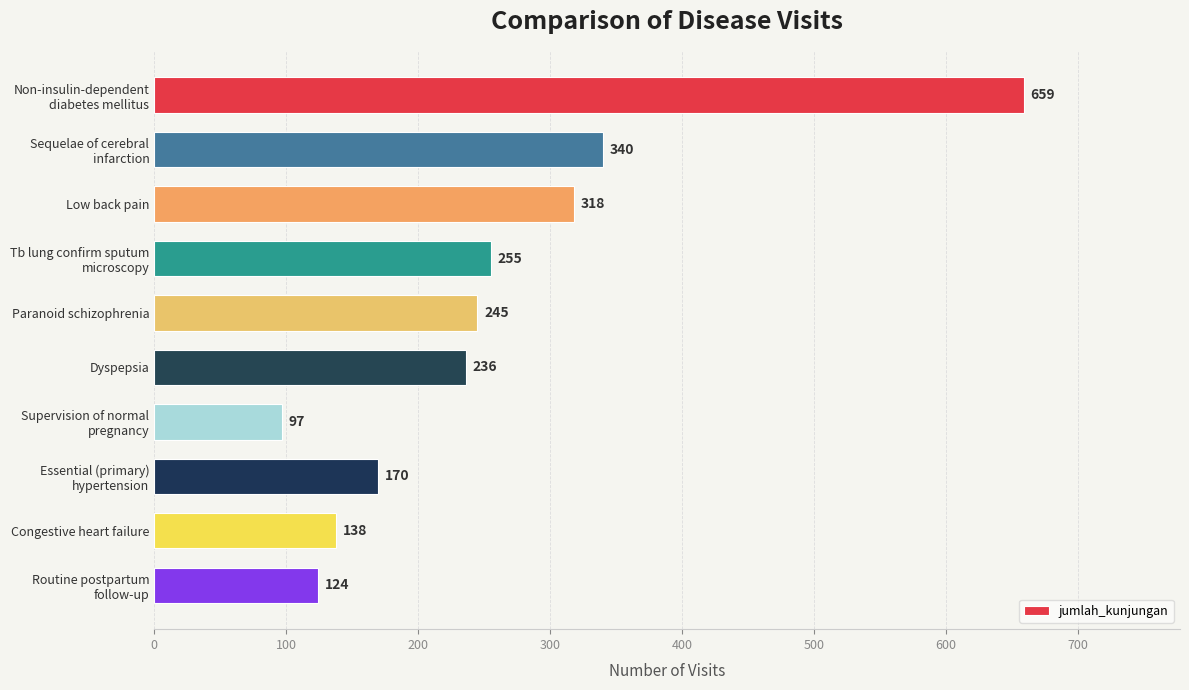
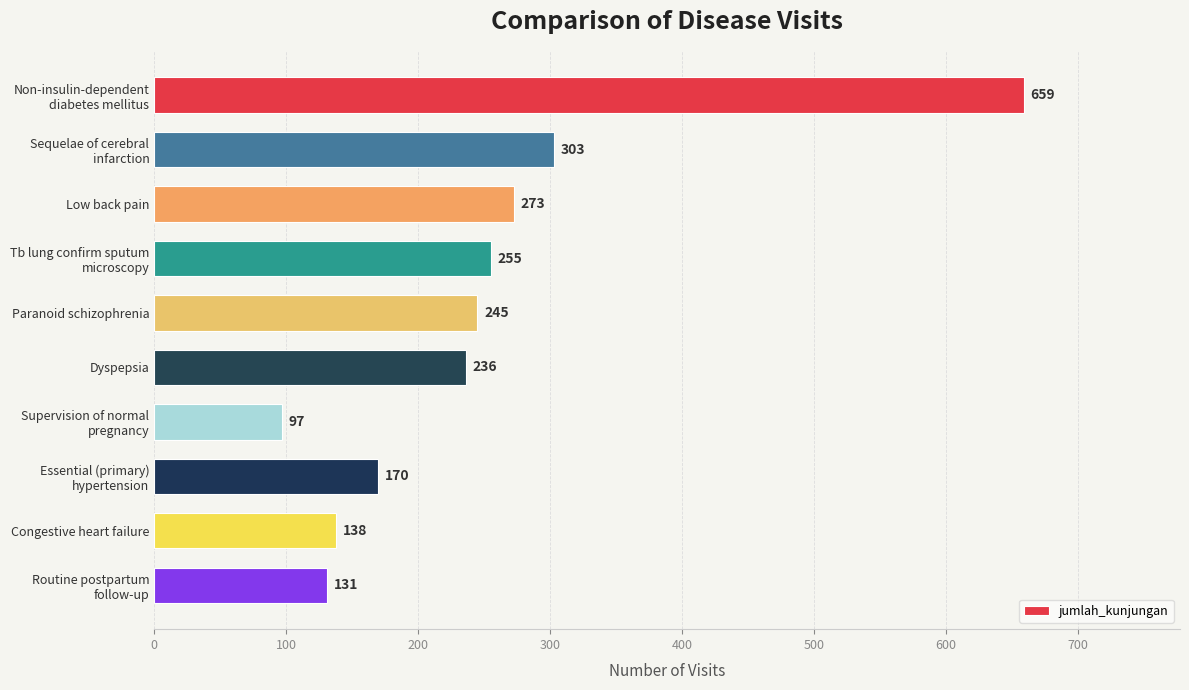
  {
    "Non-insulin-dependent diabetes mellitus": 659,
-   "Sequelae of cerebral infarction": 340,
-   "Low back pain": 318,
+   "Sequelae of cerebral infarction": 303,
+   "Low back pain": 273,
    "Tb lung confirm sputum microscopy": 255,
    "Paranoid schizophrenia": 245,
    "Dyspepsia": 236,
    "Supervision of normal pregnancy": 97,
    "Essential (primary) hypertension": 170,
    "Congestive heart failure": 138,
-   "Routine postpartum follow-up": 124
+   "Routine postpartum follow-up": 131
  }
